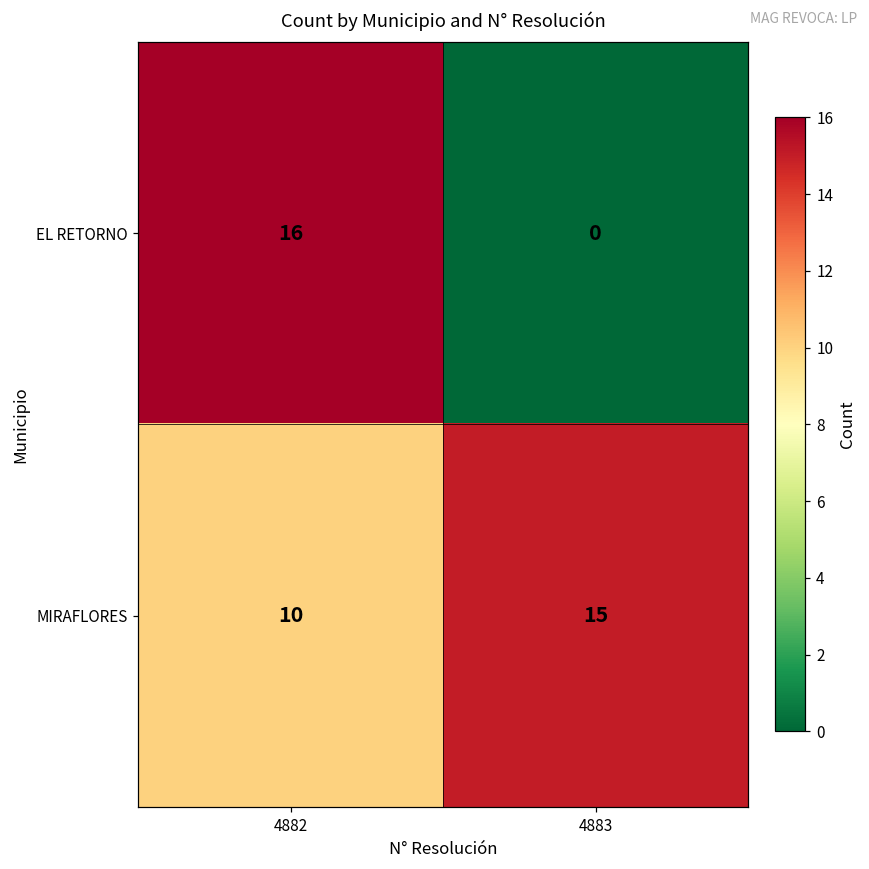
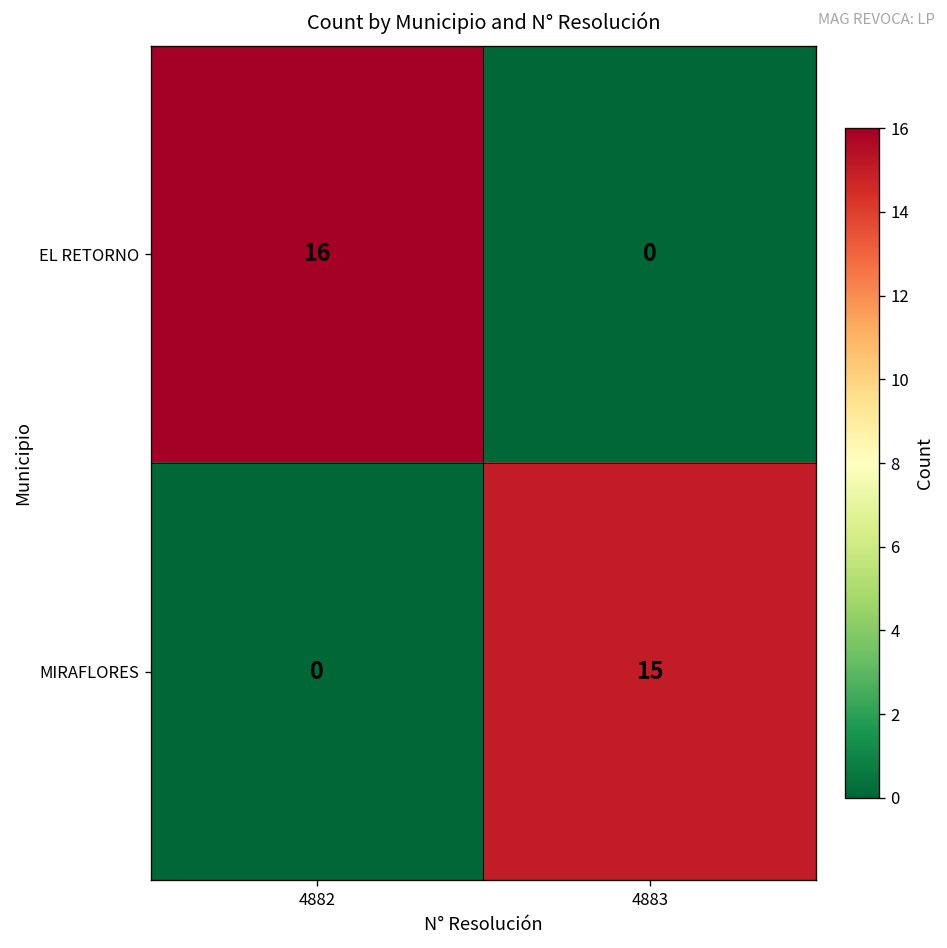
  {
    "EL RETORNO": {
      "4882": 16,
      "4883": 0
    },
    "MIRAFLORES": {
-     "4882": 10,
+     "4882": 0,
      "4883": 15
    }
  }
